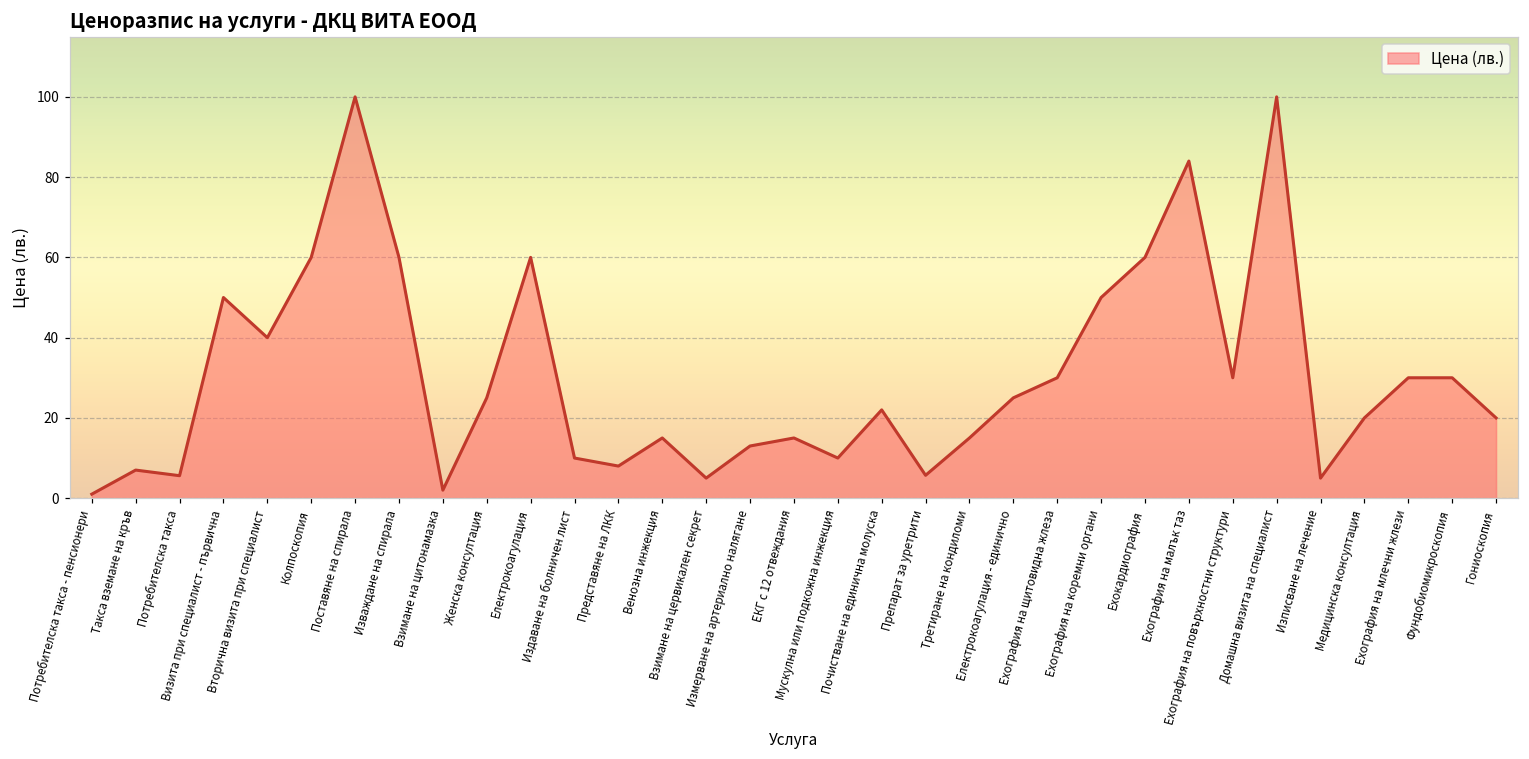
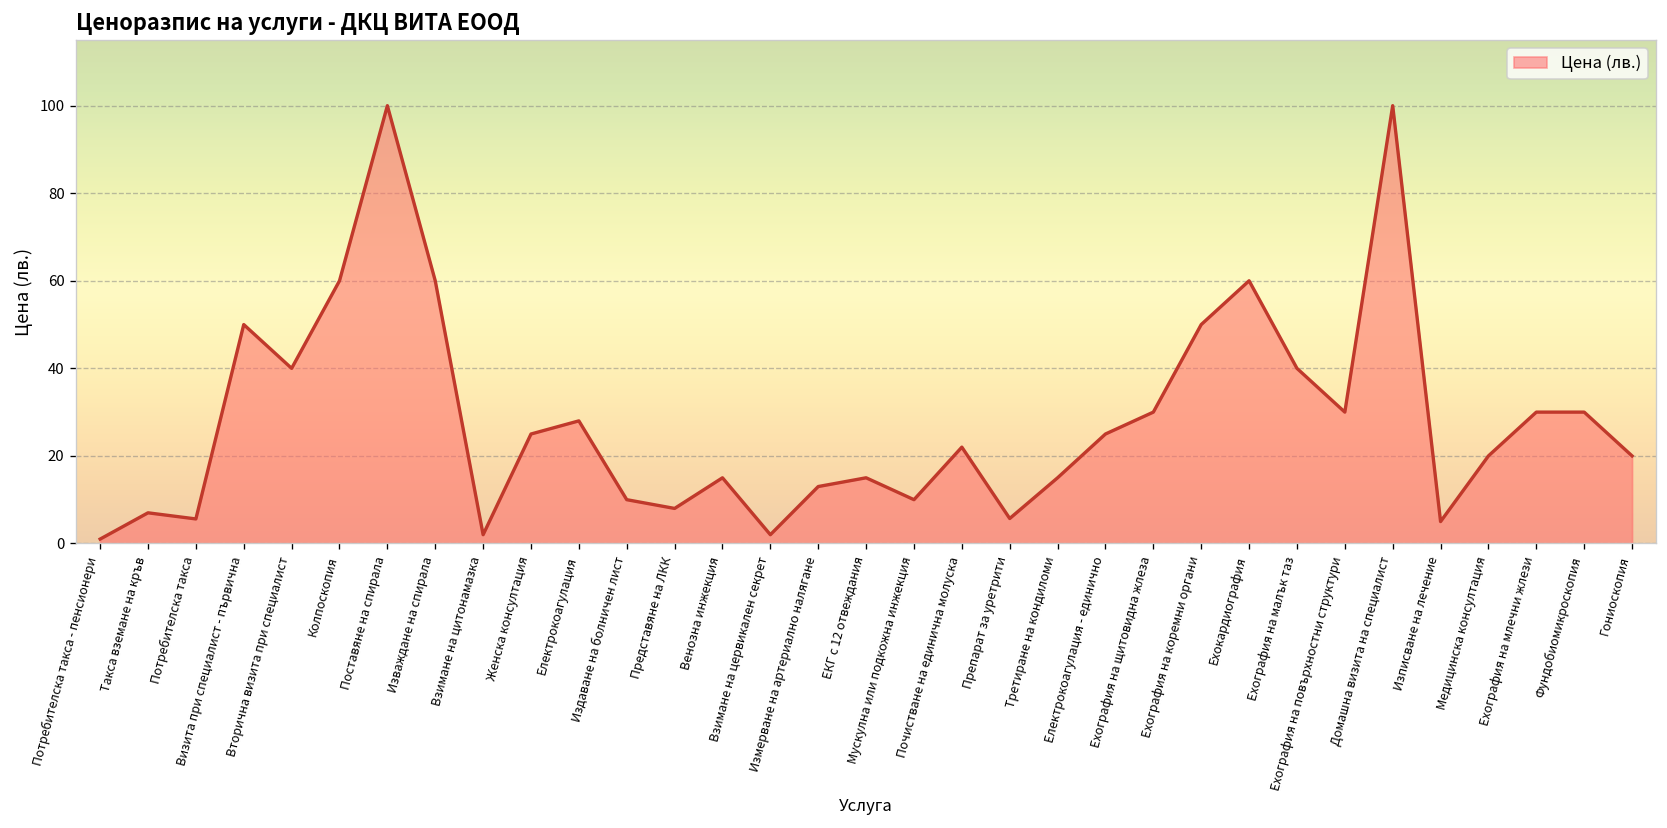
  {
    "Потребителска такса - пенсионери": 1,
    "Такса вземане на кръв": 7,
    "Потребителска такса": 6,
    "Визита при специалист - първична": 50,
    "Вторична визита при специалист": 40,
    "Колпоскопия": 60,
    "Поставяне на спирала": 100,
    "Изваждане на спирала": 60,
    "Взимане на цитонамазка": 2,
    "Женска консултация": 25,
-   "Електрокоагулация": 60,
+   "Електрокоагулация": 28,
    "Издаване на болничен лист": 10,
    "Представяне на ЛКК": 8,
    "Венозна инжекция": 15,
-   "Взимане на цервикален секрет": 5,
+   "Взимане на цервикален секрет": 2,
    "Измерване на артериално налягане": 13,
    "ЕКГ с 12 отвеждания": 15,
    "Мускулна или подкожна инжекция": 10,
    "Почистване на единична молуска": 22,
    "Препарат за уретрити": 6,
    "Третиране на кондиломи": 15,
    "Електрокоагулация - единично": 25,
    "Ехография на щитовидна жлеза": 30,
    "Ехография на коремни органи": 50,
    "Ехокардиография": 60,
-   "Ехография на малък таз": 84,
+   "Ехография на малък таз": 40,
    "Ехография на повърхностни структури": 30,
    "Домашна визита на специалист": 100,
    "Изписване на лечение": 5,
    "Медицинска консултация": 20,
    "Ехография на млечни жлези": 30,
    "Фундобиомикроскопия": 30,
    "Гониоскопия": 20
  }
